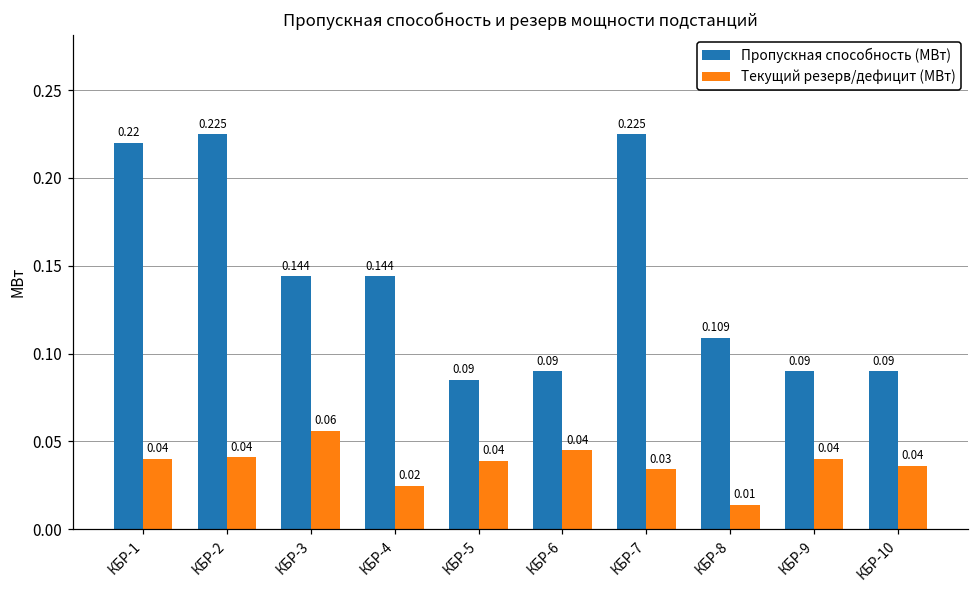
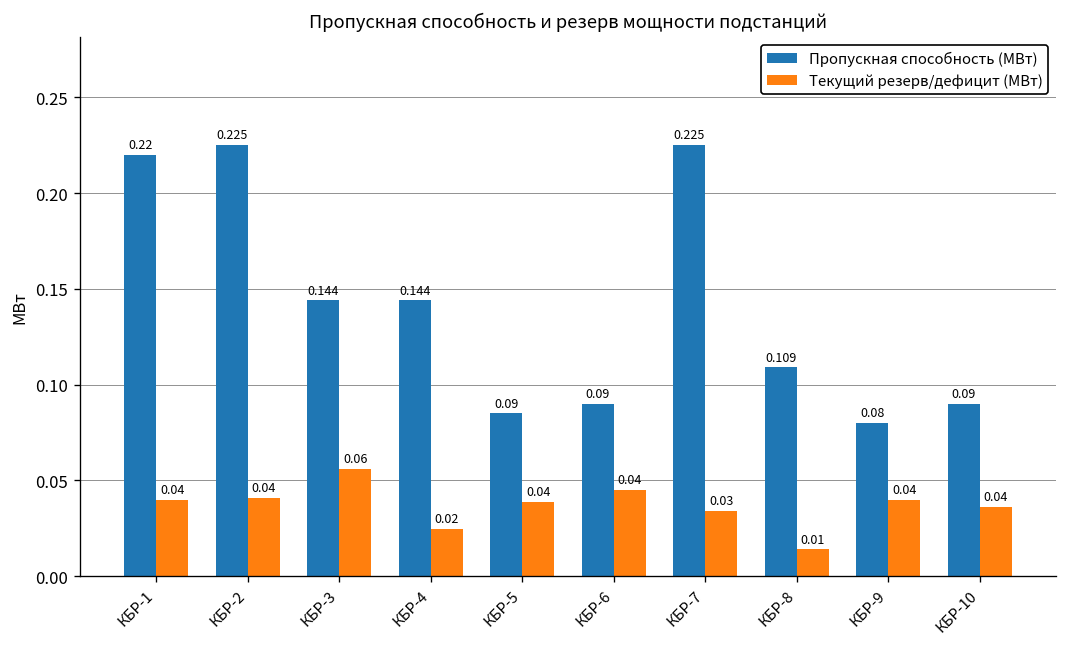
  {
    "Пропускная способность (МВт)": {
      "КБР-1": 0.22,
      "КБР-2": 0.225,
      "КБР-3": 0.144,
      "КБР-4": 0.144,
      "КБР-5": 0.09,
      "КБР-6": 0.09,
      "КБР-7": 0.225,
      "КБР-8": 0.109,
-     "КБР-9": 0.09,
+     "КБР-9": 0.08,
      "КБР-10": 0.09
    },
    "Текущий резерв/дефицит (МВт)": {
      "КБР-1": 0.04,
      "КБР-2": 0.04,
      "КБР-3": 0.06,
      "КБР-4": 0.02,
      "КБР-5": 0.04,
      "КБР-6": 0.04,
      "КБР-7": 0.03,
      "КБР-8": 0.01,
      "КБР-9": 0.04,
      "КБР-10": 0.04
    }
  }
